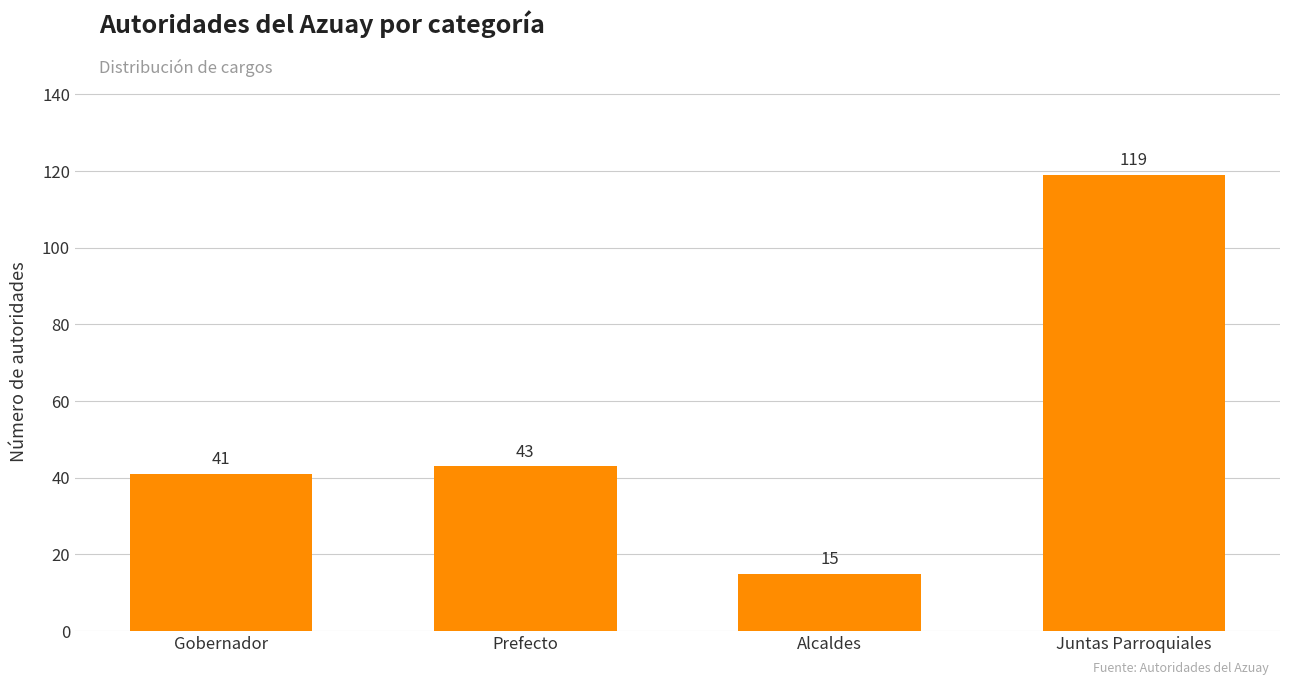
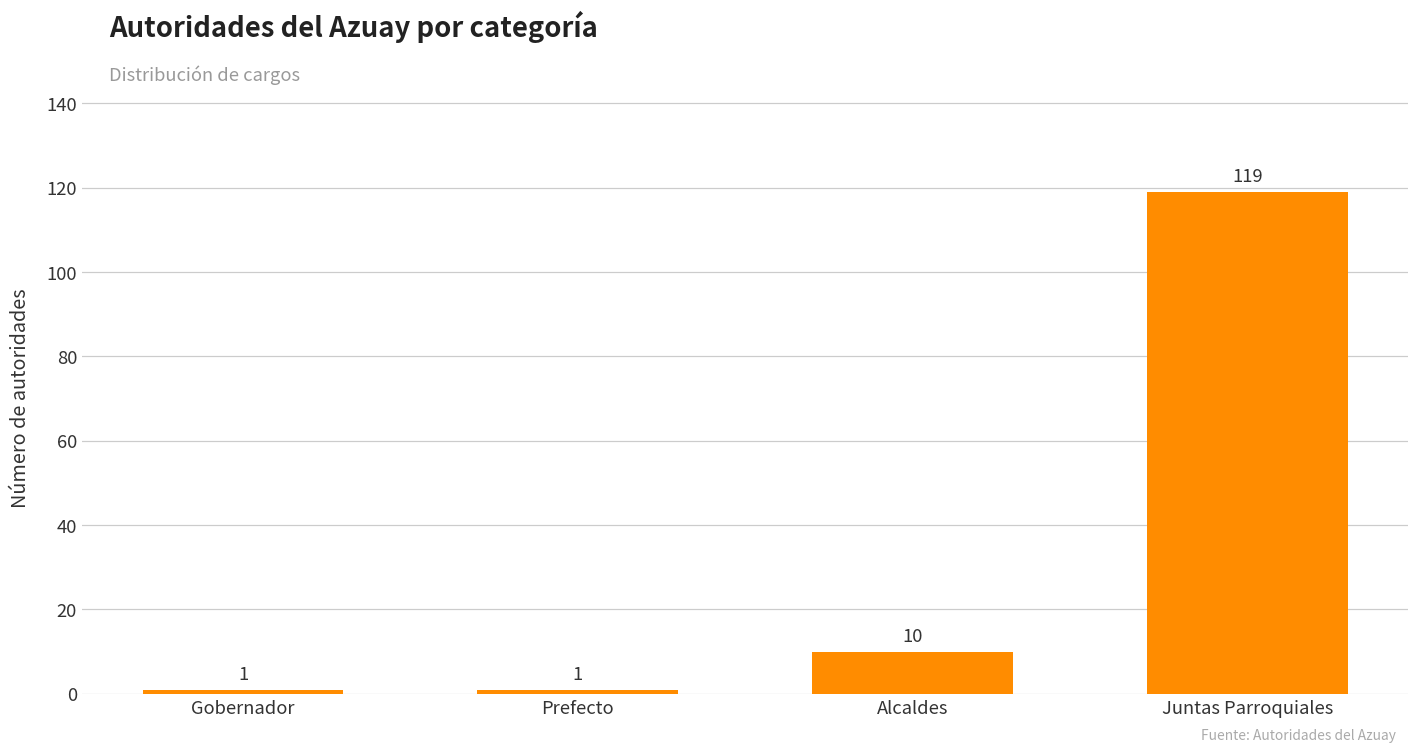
  {
-   "Gobernador": 41,
-   "Prefecto": 43,
-   "Alcaldes": 15,
+   "Gobernador": 1,
+   "Prefecto": 1,
+   "Alcaldes": 10,
    "Juntas Parroquiales": 119
  }
